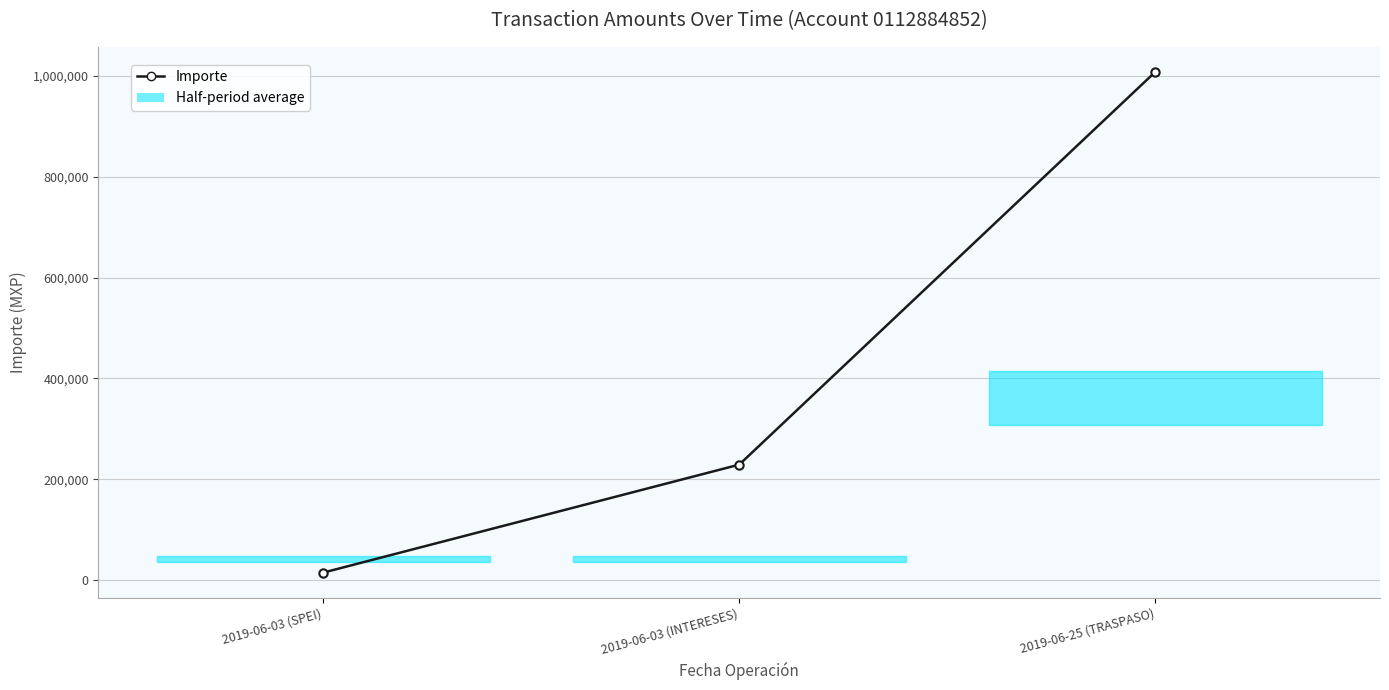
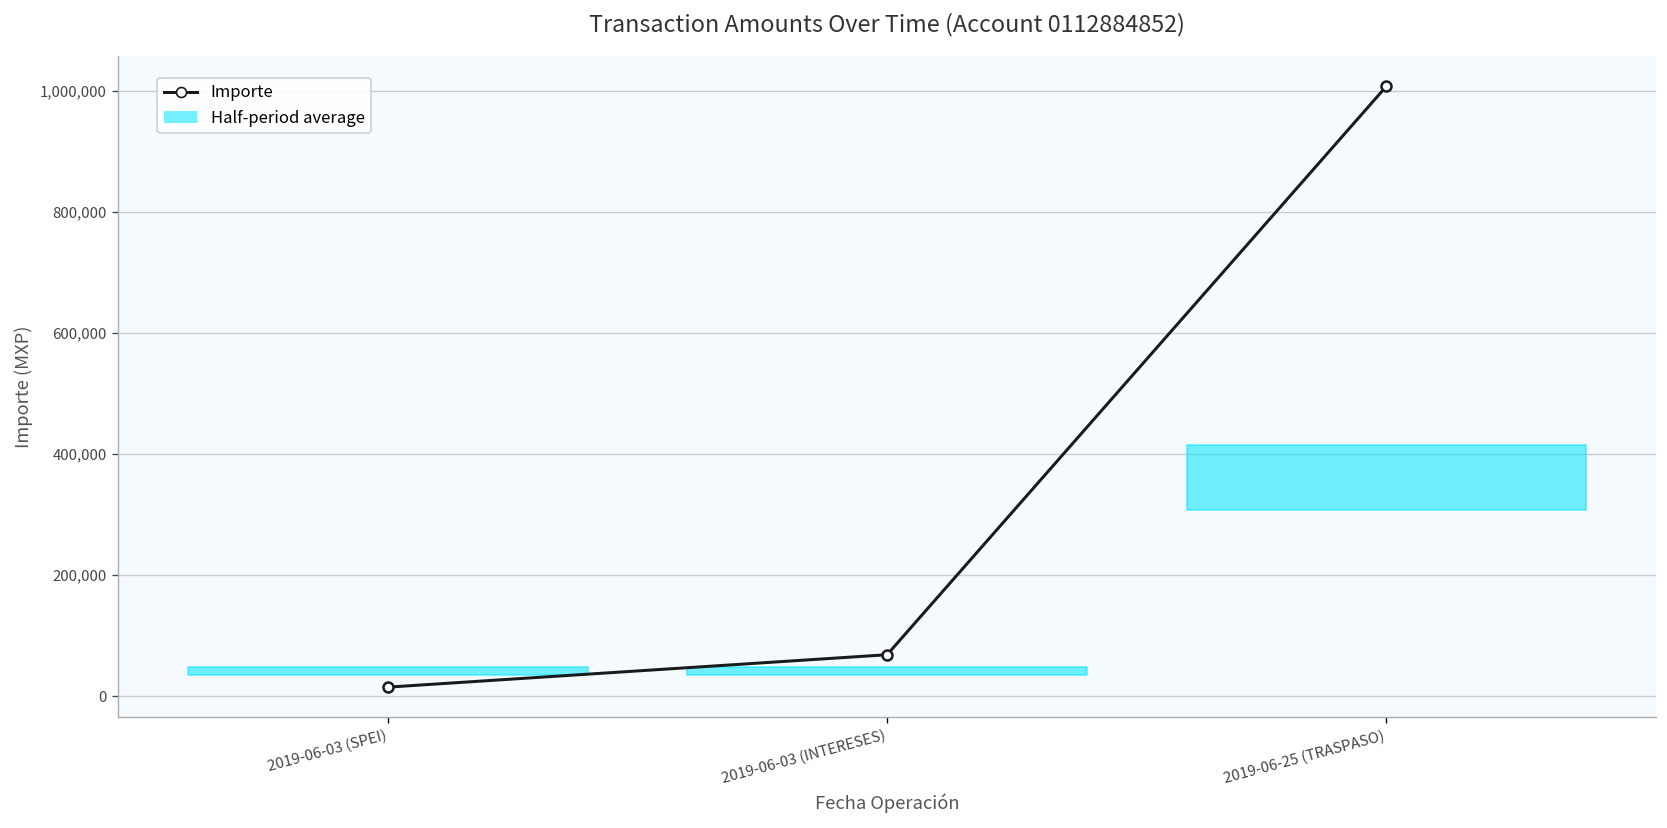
  {
    "Importe": {
      "2019-06-03 (SPEI)": "10,000",
-     "2019-06-03 (INTERESES)": "230,000",
+     "2019-06-03 (INTERESES)": "70,000",
      "2019-06-25 (TRASPASO)": "1,010,000"
    }
  }
